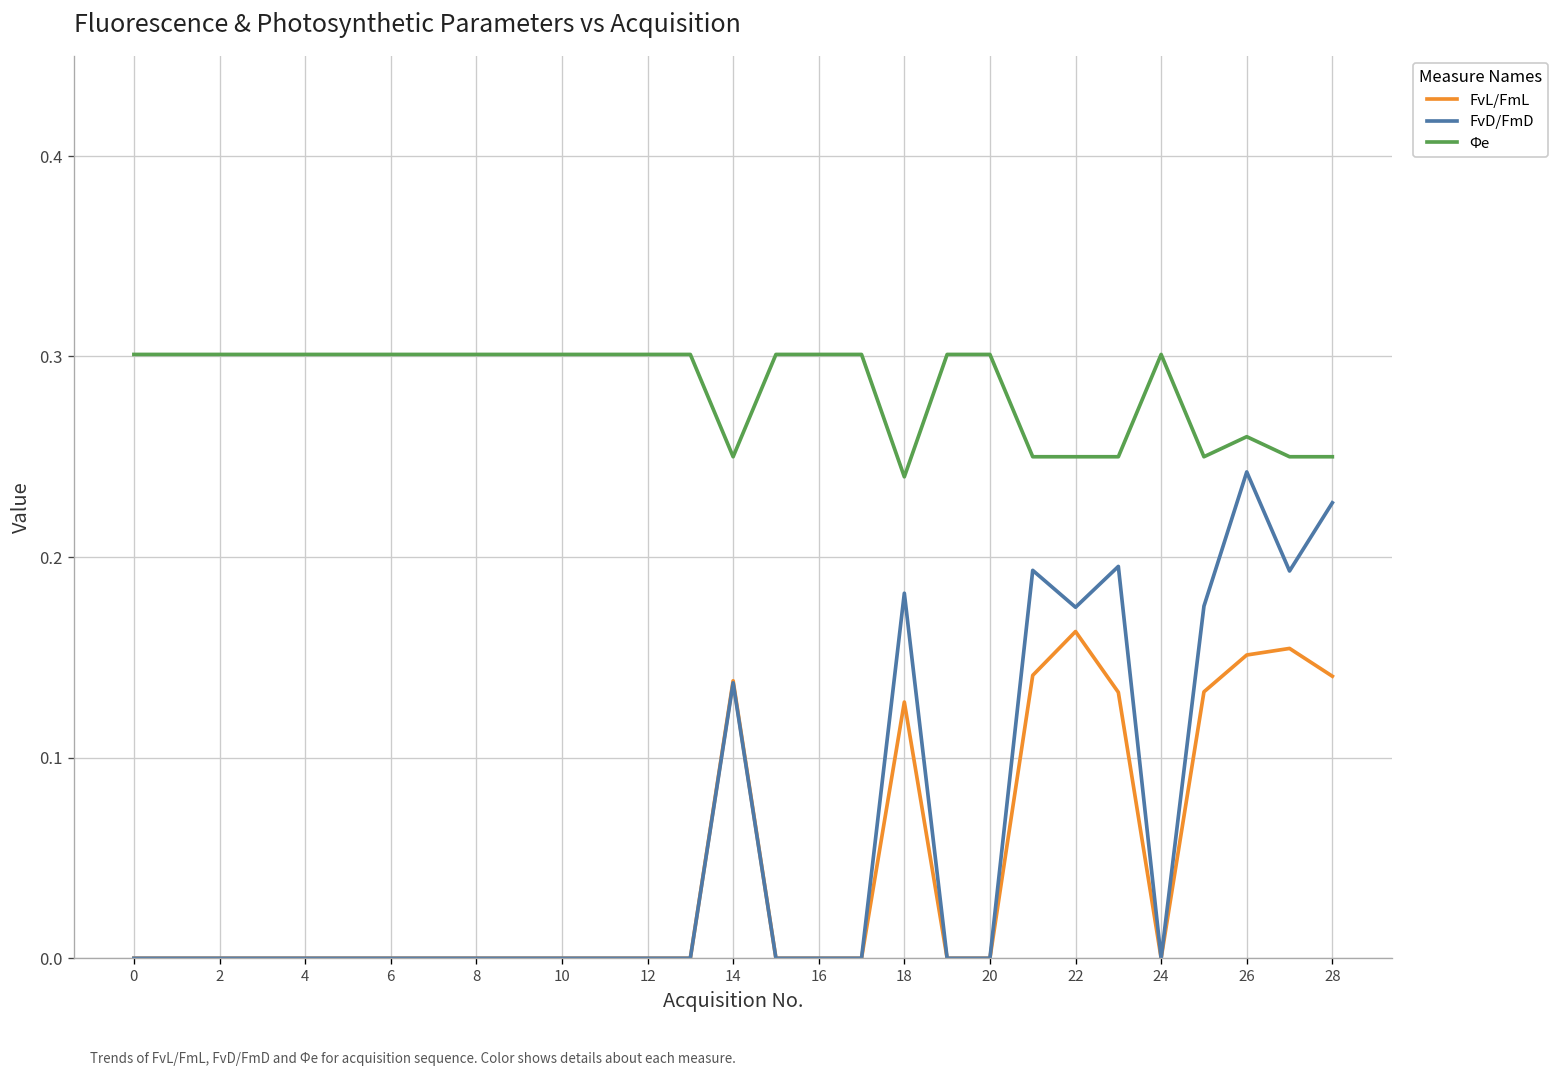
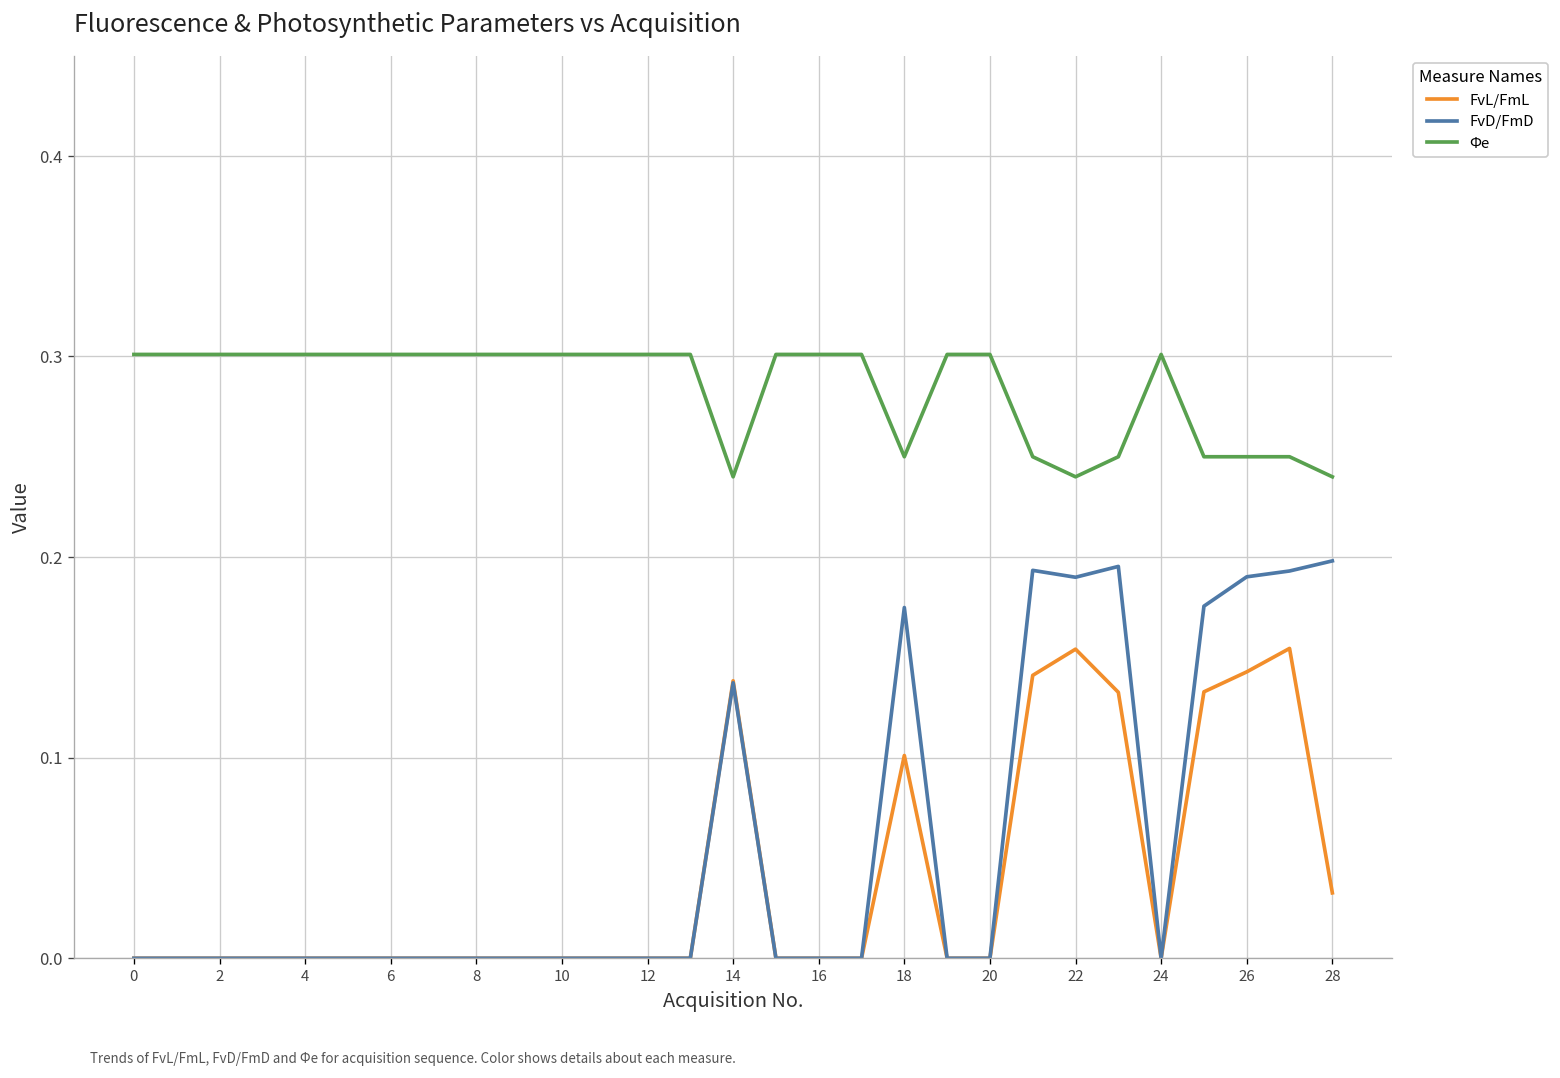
  {
    "FvL/FmL": {
-     "18": 0.128,
-     "22": 0.163,
-     "26": 0.151,
-     "28": 0.141
+     "18": 0.101,
+     "22": 0.154,
+     "26": 0.143,
+     "28": 0.033
    },
    "FvD/FmD": {
-     "18": 0.182,
-     "22": 0.175,
-     "26": 0.242,
-     "28": 0.227
+     "18": 0.175,
+     "22": 0.190,
+     "26": 0.190,
+     "28": 0.198
    },
    "Φe": {
      "0": 0.30,
      "2": 0.30,
      "4": 0.30,
      "6": 0.30,
      "8": 0.30,
      "10": 0.30,
      "12": 0.30,
-     "14": 0.25,
+     "14": 0.24,
      "16": 0.30,
-     "18": 0.24,
+     "18": 0.25,
      "20": 0.30,
-     "22": 0.25,
+     "22": 0.24,
      "24": 0.30,
-     "26": 0.26,
-     "28": 0.25
+     "26": 0.25,
+     "28": 0.24
    }
  }
